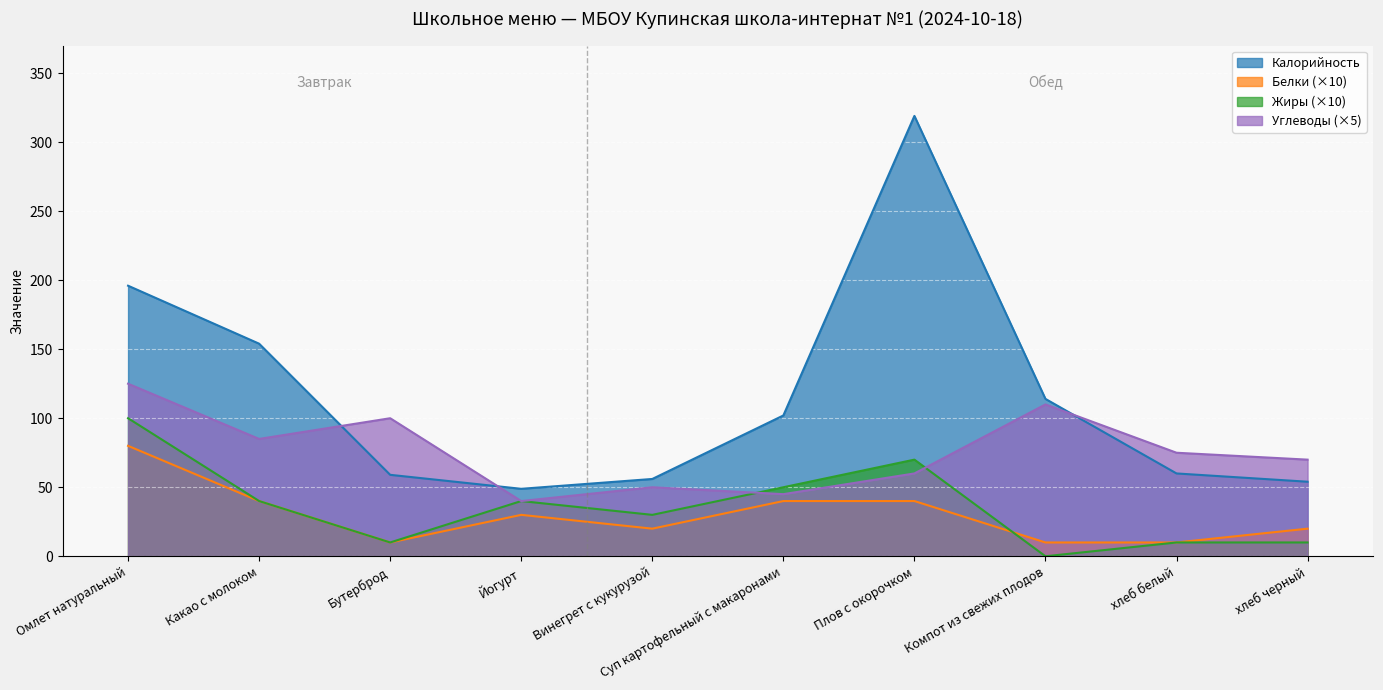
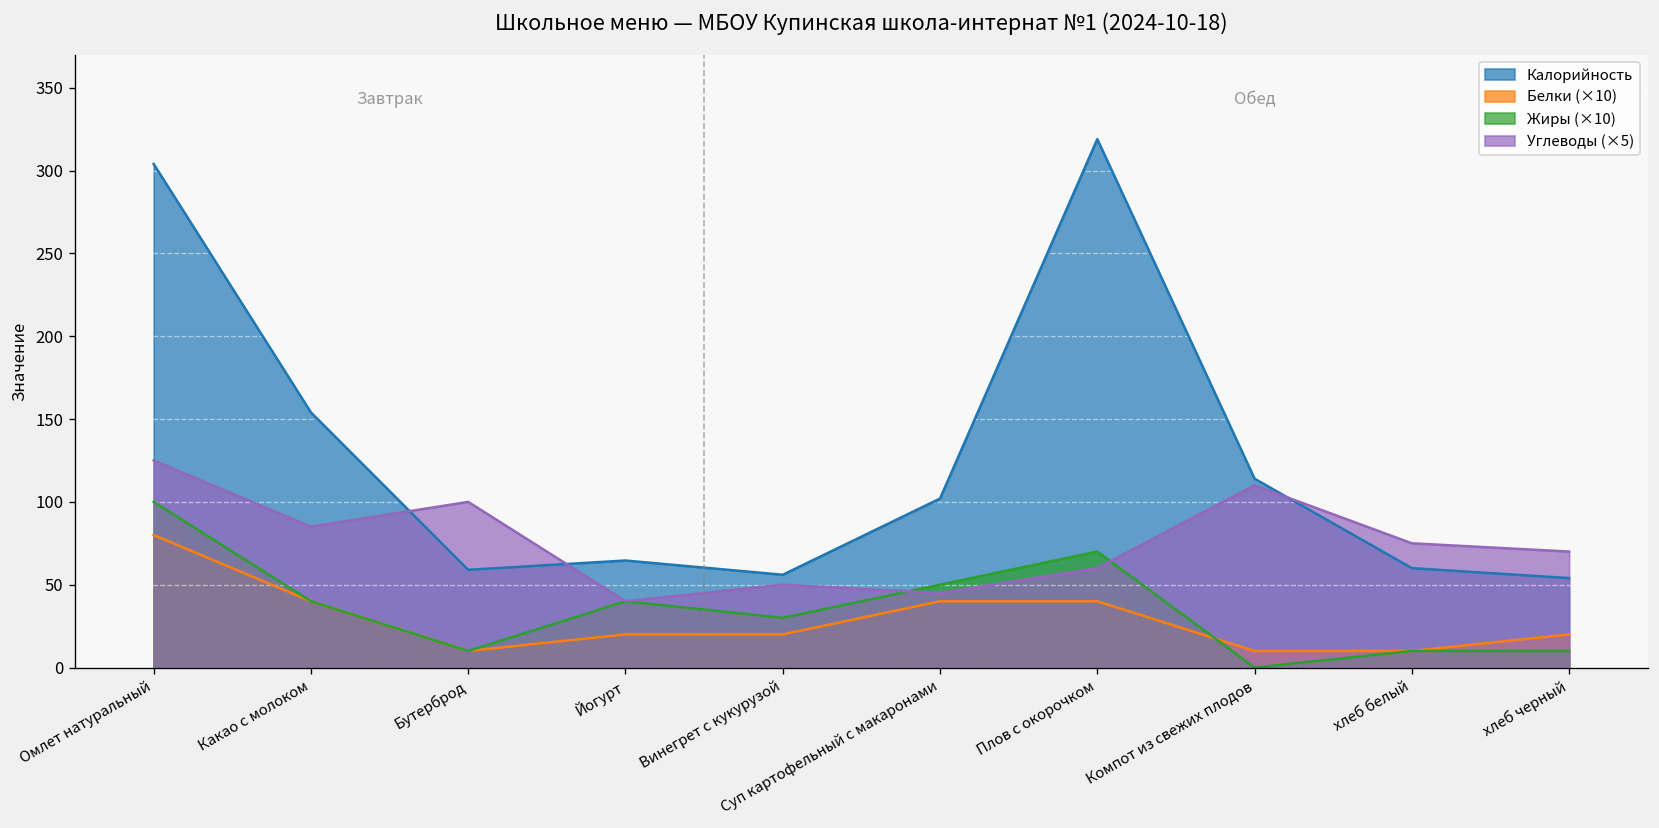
  {
    "Калорийность": {
-     "Омлет натуральный": 196,
+     "Омлет натуральный": 304,
      "Какао с молоком": 154,
      "Бутерброд": 59,
-     "Йогурт": 49,
+     "Йогурт": 65,
      "Винегрет с кукурузой": 56,
      "Суп картофельный с макаронами": 102,
      "Плов с окорочком": 319,
      "Компот из свежих плодов": 114,
      "хлеб белый": 60,
      "хлеб черный": 54
    },
    "Белки (×10)": {
      "Омлет натуральный": 80,
-     "Йогурт": 30,
+     "Йогурт": 20,
      "Винегрет с кукурузой": 20,
      "Суп картофельный с макаронами": 40,
      "Плов с окорочком": 40,
      "Компот из свежих плодов": 10,
      "хлеб черный": 20
    },
    "Жиры (×10)": {
      "Омлет натуральный": 100,
      "Винегрет с кукурузой": 30,
      "Суп картофельный с макаронами": 50,
      "Плов с окорочком": 70,
      "Компот из свежих плодов": 0,
      "хлеб черный": 10
    },
    "Углеводы (×5)": {
      "Омлет натуральный": 125,
      "Какао с молоком": 85,
      "Бутерброд": 100,
      "Винегрет с кукурузой": 50,
      "Суп картофельный с макаронами": 45,
      "Плов с окорочком": 60,
      "Компот из свежих плодов": 110,
      "хлеб белый": 75,
      "хлеб черный": 70
    }
  }
